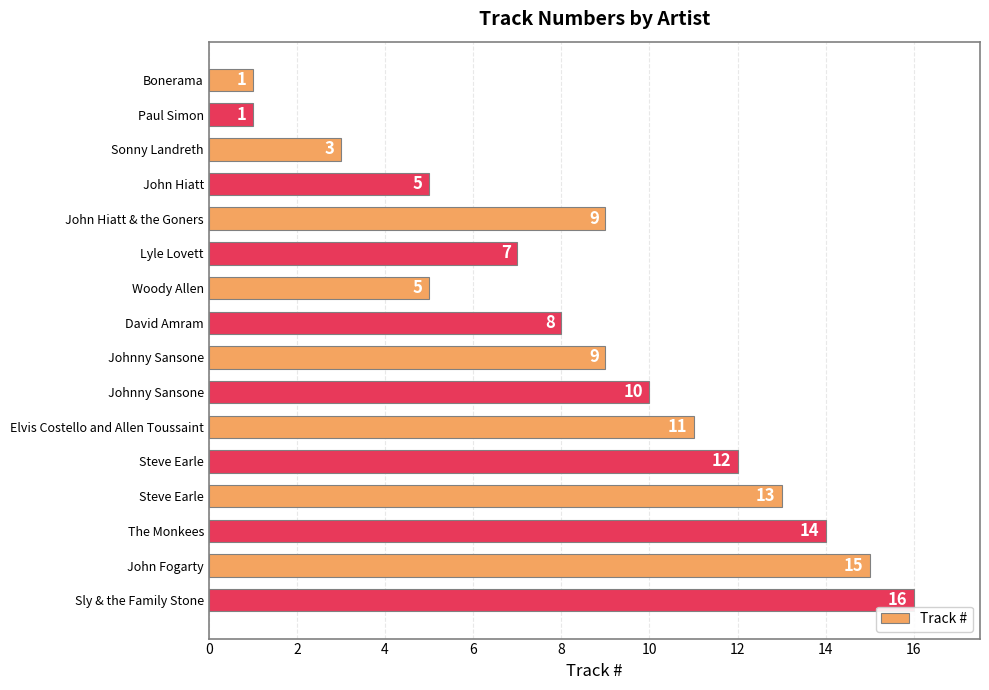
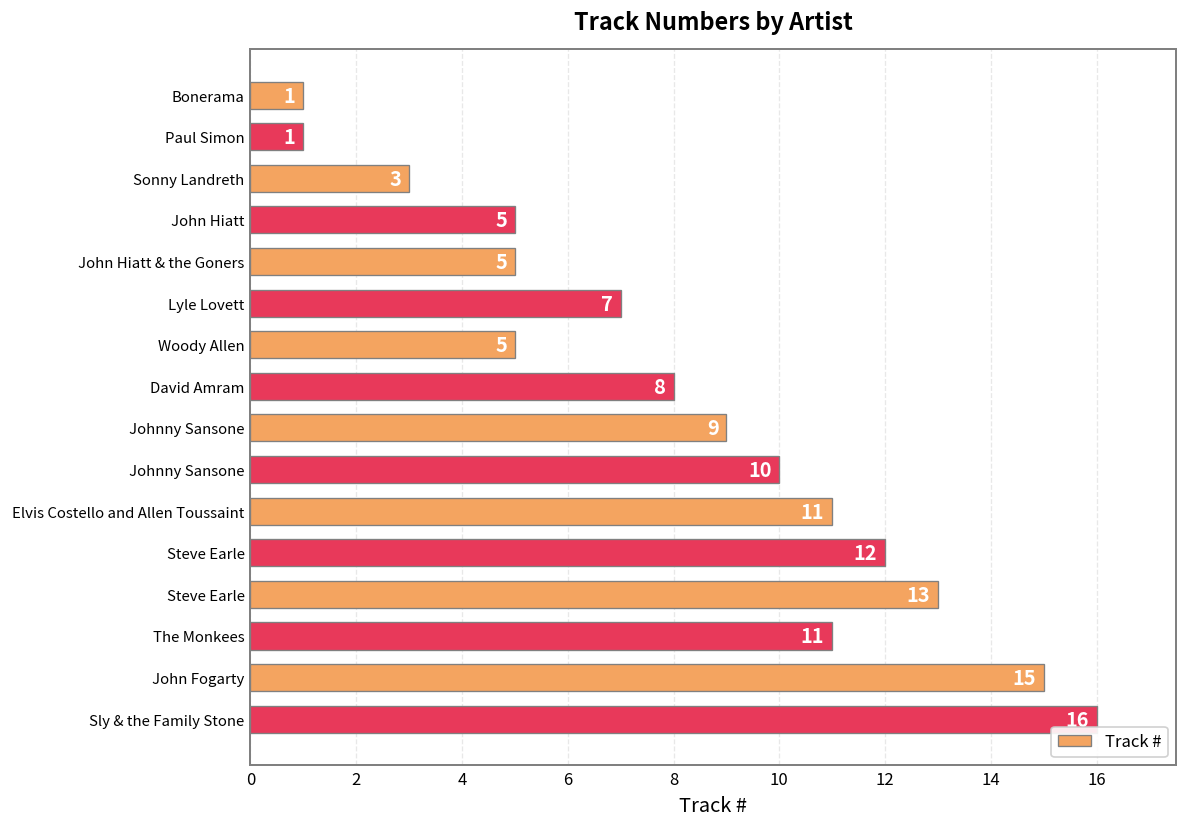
  {
    "Bonerama": 1,
    "Paul Simon": 1,
    "Sonny Landreth": 3,
    "John Hiatt": 5,
-   "John Hiatt & the Goners": 9,
+   "John Hiatt & the Goners": 5,
    "Lyle Lovett": 7,
    "Woody Allen": 5,
    "David Amram": 8,
    "Elvis Costello and Allen Toussaint": 11,
-   "The Monkees": 14,
+   "The Monkees": 11,
    "John Fogarty": 15
  }
